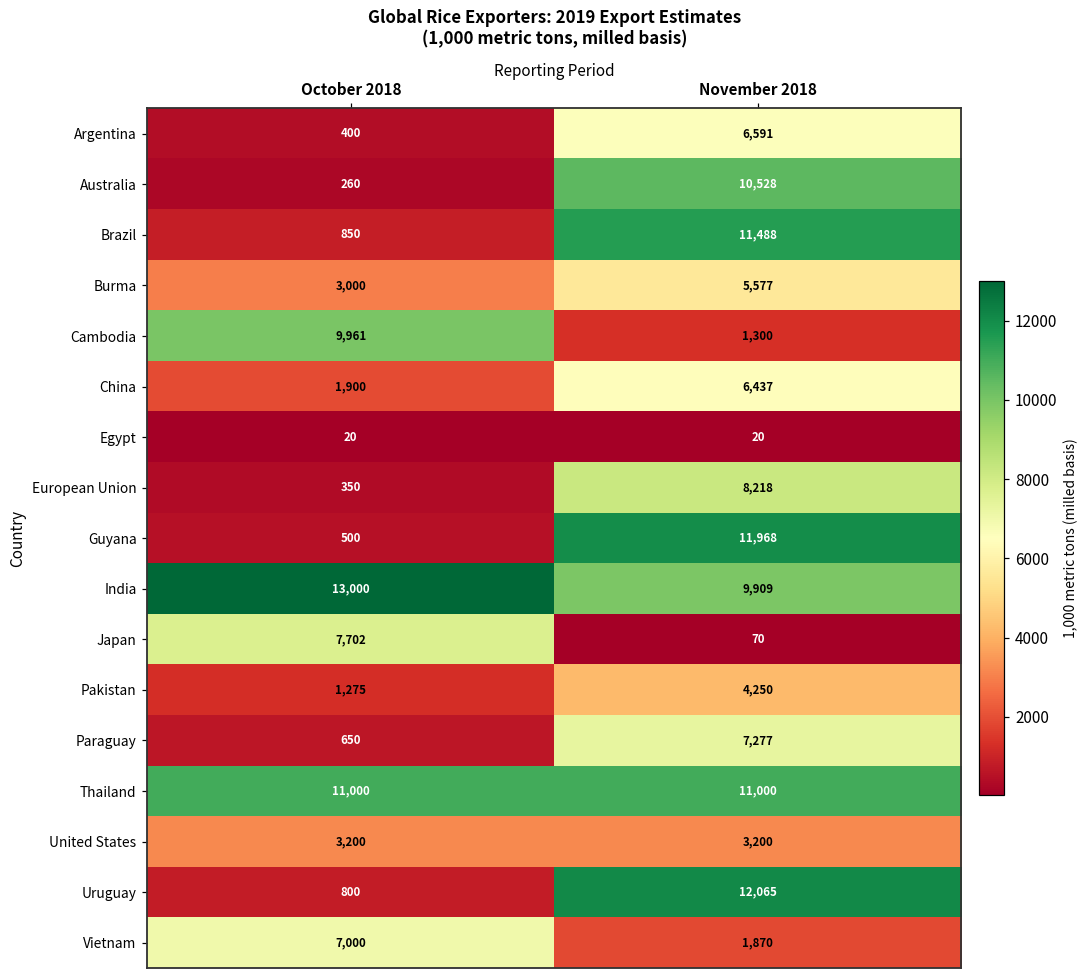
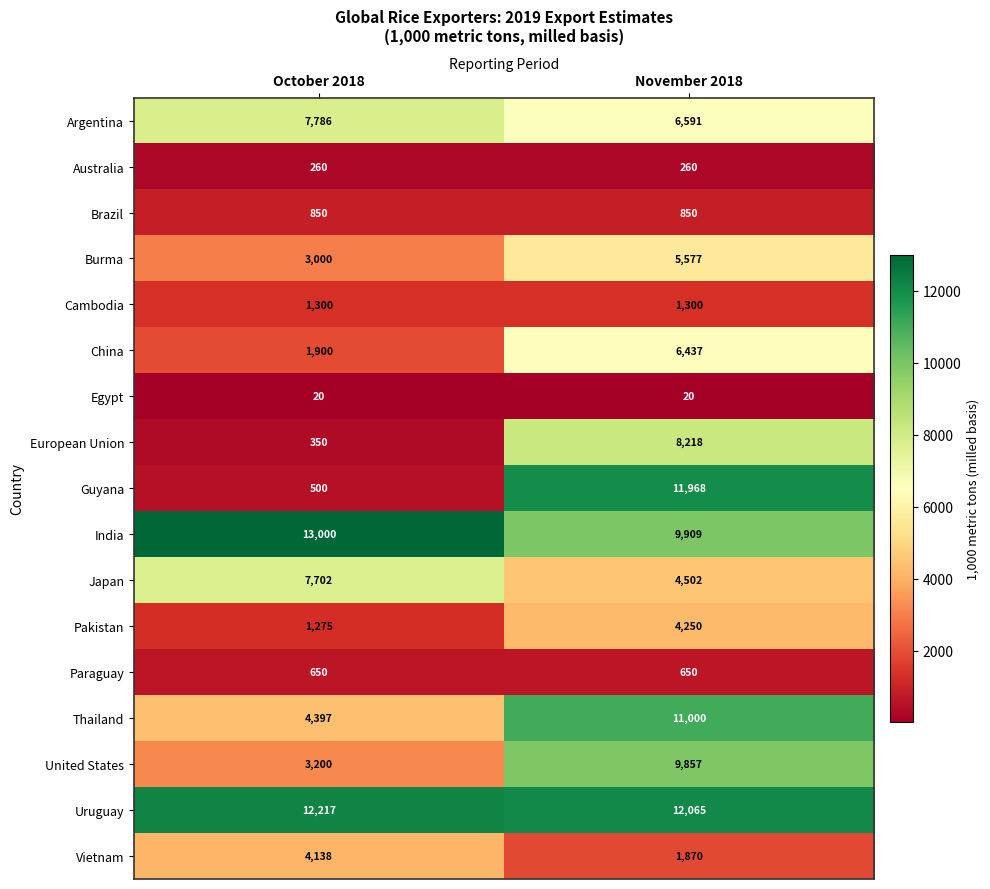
  {
    "Argentina": {
-     "October 2018": "400",
+     "October 2018": "7,786",
      "November 2018": "6,591"
    },
    "Australia": {
      "October 2018": "260",
-     "November 2018": "10,528"
+     "November 2018": "260"
    },
    "Brazil": {
      "October 2018": "850",
-     "November 2018": "11,488"
+     "November 2018": "850"
    },
    "Burma": {
      "October 2018": "3,000",
      "November 2018": "5,577"
    },
    "Cambodia": {
-     "October 2018": "9,961",
+     "October 2018": "1,300",
      "November 2018": "1,300"
    },
    "China": {
      "October 2018": "1,900",
      "November 2018": "6,437"
    },
    "Egypt": {
      "October 2018": "20",
      "November 2018": "20"
    },
    "European Union": {
      "October 2018": "350",
      "November 2018": "8,218"
    },
    "Guyana": {
      "October 2018": "500",
      "November 2018": "11,968"
    },
    "India": {
      "October 2018": "13,000",
      "November 2018": "9,909"
    },
    "Japan": {
      "October 2018": "7,702",
-     "November 2018": "70"
+     "November 2018": "4,502"
    },
    "Pakistan": {
      "October 2018": "1,275",
      "November 2018": "4,250"
    },
    "Paraguay": {
      "October 2018": "650",
-     "November 2018": "7,277"
+     "November 2018": "650"
    },
    "Thailand": {
-     "October 2018": "11,000",
+     "October 2018": "4,397",
      "November 2018": "11,000"
    },
    "United States": {
      "October 2018": "3,200",
-     "November 2018": "3,200"
+     "November 2018": "9,857"
    },
    "Uruguay": {
-     "October 2018": "800",
+     "October 2018": "12,217",
      "November 2018": "12,065"
    },
    "Vietnam": {
-     "October 2018": "7,000",
+     "October 2018": "4,138",
      "November 2018": "1,870"
    }
  }
